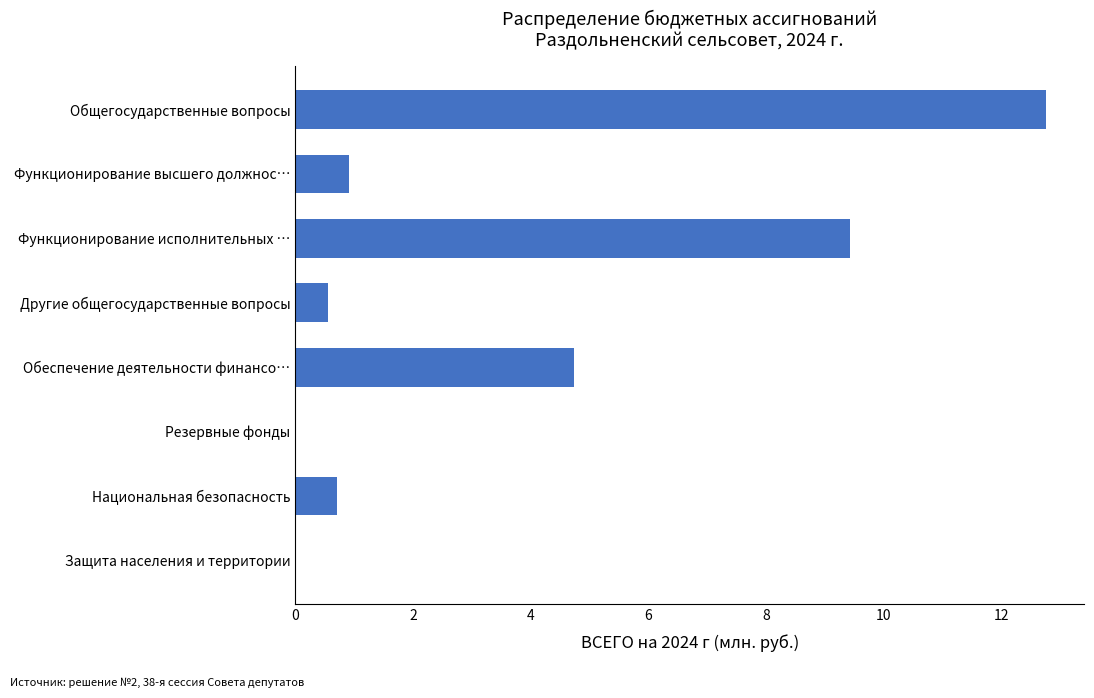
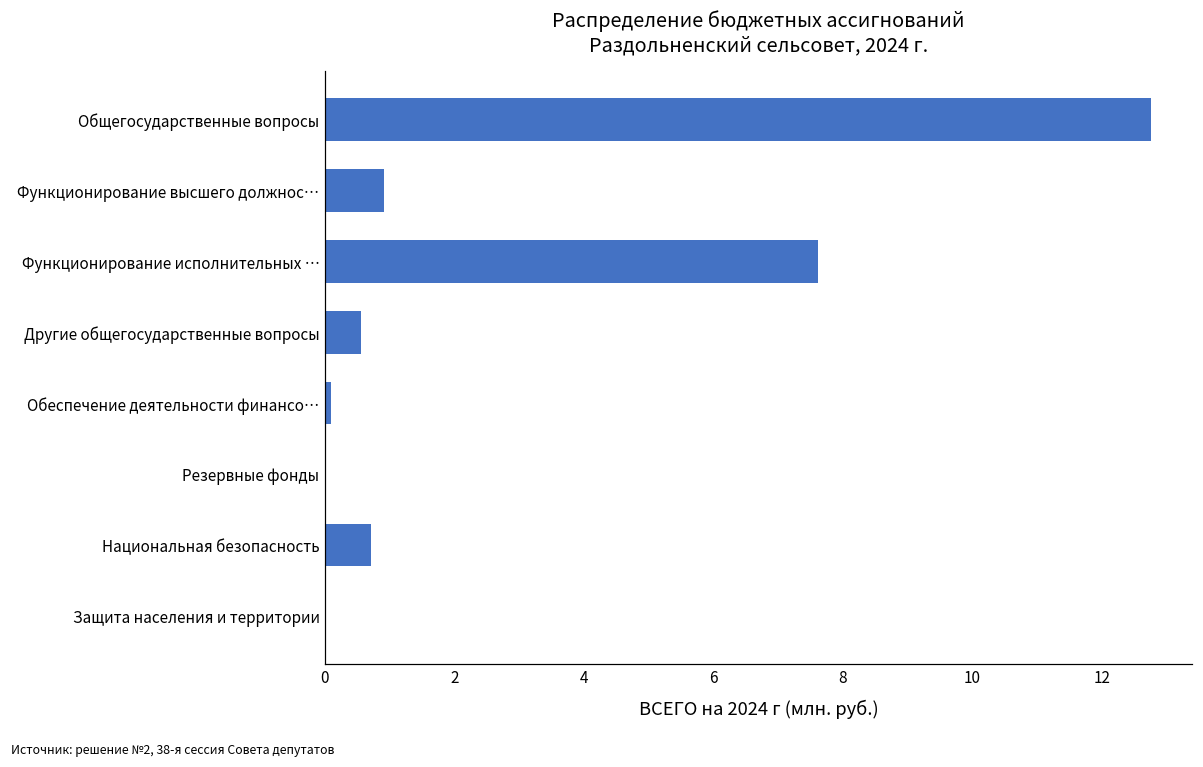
  {
    "Общегосударственные вопросы": 12.8,
    "Функционирование высшего должнос…": 0.9,
-   "Функционирование исполнительных …": 9.4,
+   "Функционирование исполнительных …": 7.6,
    "Другие общегосударственные вопросы": 0.6,
-   "Обеспечение деятельности финансо…": 4.7,
+   "Обеспечение деятельности финансо…": 0.1,
    "Резервные фонды": 0.0,
    "Национальная безопасность": 0.7,
    "Защита населения и территории": 0.0
  }
